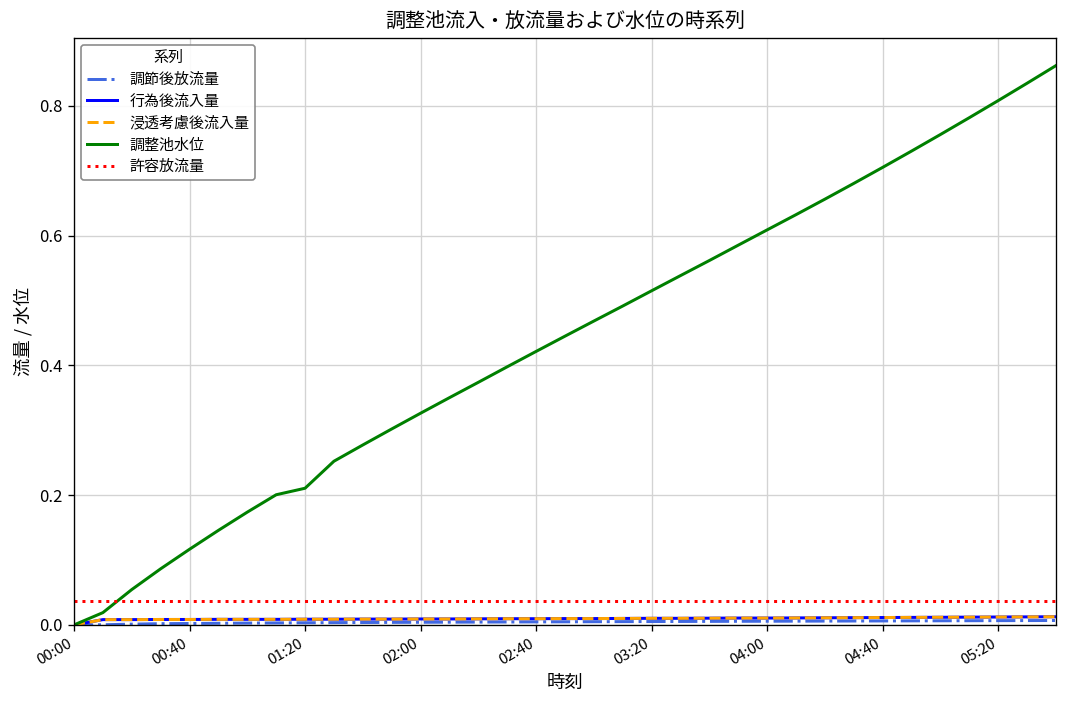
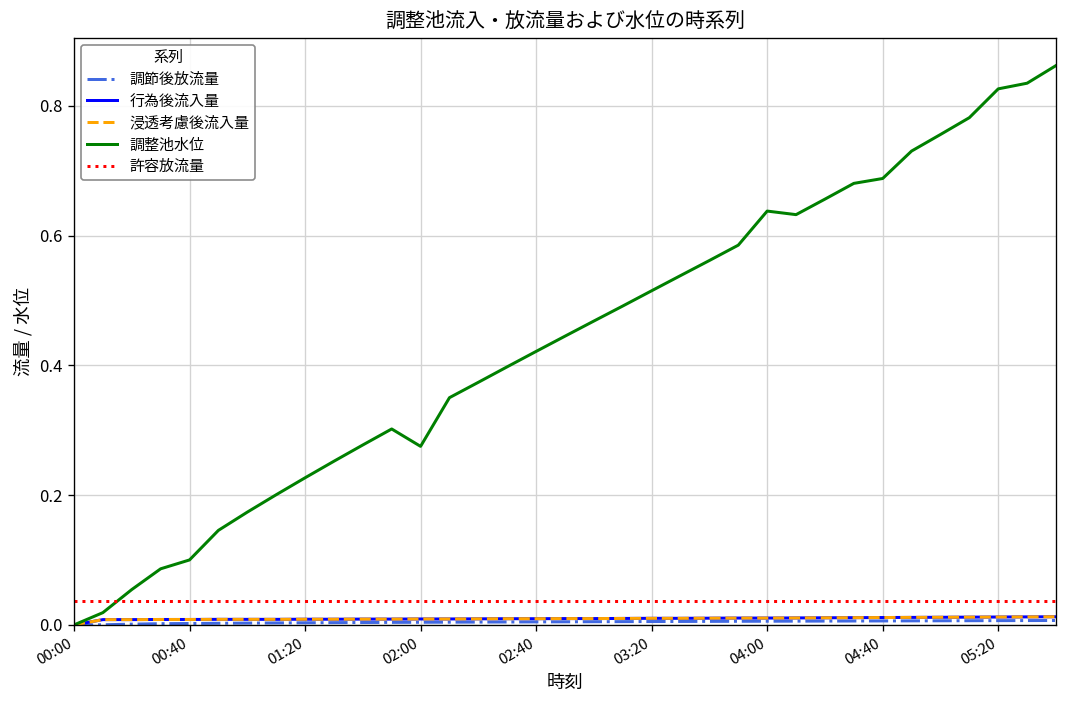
  {
    "調節後放流量": {
      "00:40": 0.00,
      "01:20": 0.00,
      "02:00": 0.00,
      "02:40": 0.00,
      "03:20": 0.01,
      "04:00": 0.01,
      "04:40": 0.01,
      "05:20": 0.01
    },
    "浸透考慮後流入量": {
      "00:40": 0.01,
      "01:20": 0.01,
      "02:00": 0.01,
      "02:40": 0.01,
      "03:20": 0.01,
      "04:00": 0.01,
      "04:40": 0.01,
      "05:20": 0.01
    },
    "調整池水位": {
-     "00:40": 0.12,
-     "01:20": 0.21,
-     "02:00": 0.33,
+     "00:40": 0.10,
+     "01:20": 0.23,
+     "02:00": 0.28,
      "02:40": 0.42,
      "03:20": 0.51,
-     "04:00": 0.61,
-     "04:40": 0.71,
-     "05:20": 0.81
+     "04:00": 0.64,
+     "04:40": 0.69,
+     "05:20": 0.83
    },
    "許容放流量": {
      "00:00": 0.04,
      "00:40": 0.04,
      "01:20": 0.04,
      "02:00": 0.04,
      "02:40": 0.04,
      "03:20": 0.04,
      "04:00": 0.04,
      "04:40": 0.04,
      "05:20": 0.04
    }
  }
